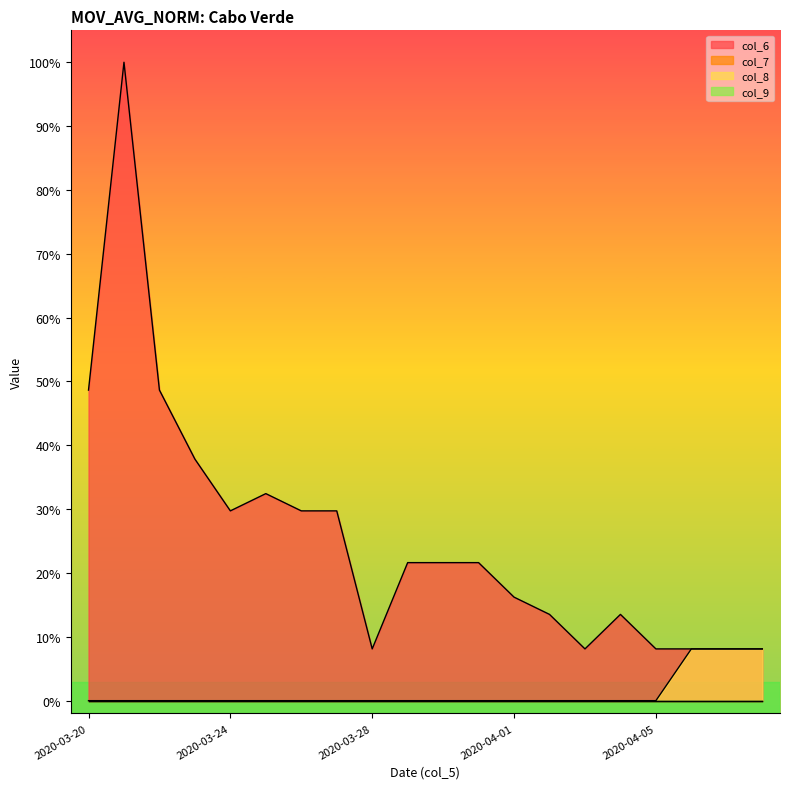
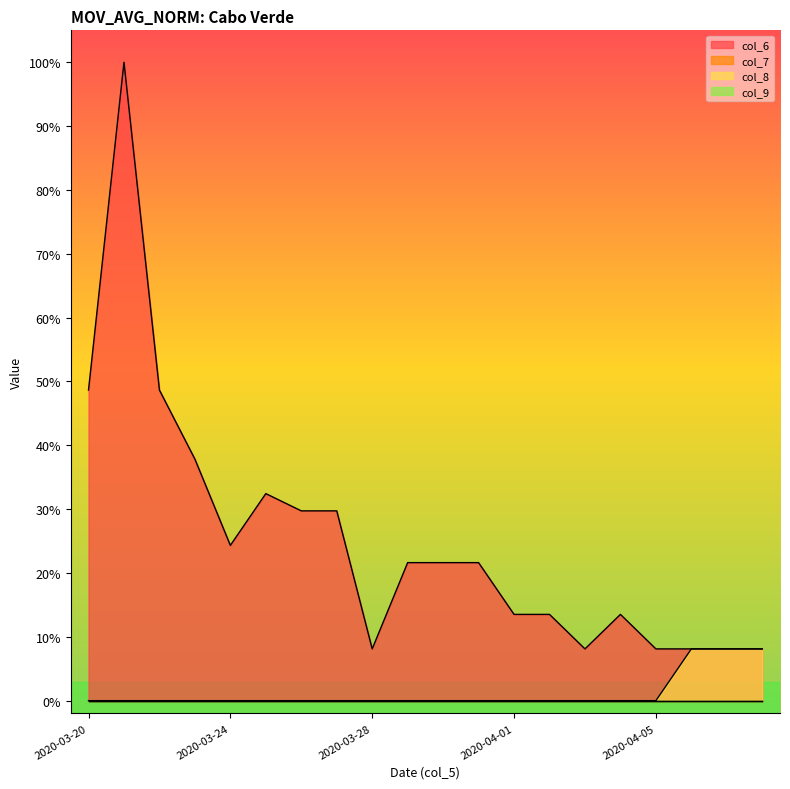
  {
    "col_6": {
      "2020-03-20": "49%",
-     "2020-03-24": "30%",
+     "2020-03-24": "24%",
      "2020-03-28": "8%",
-     "2020-04-01": "16%",
+     "2020-04-01": "14%",
      "2020-04-05": "8%"
    }
  }
